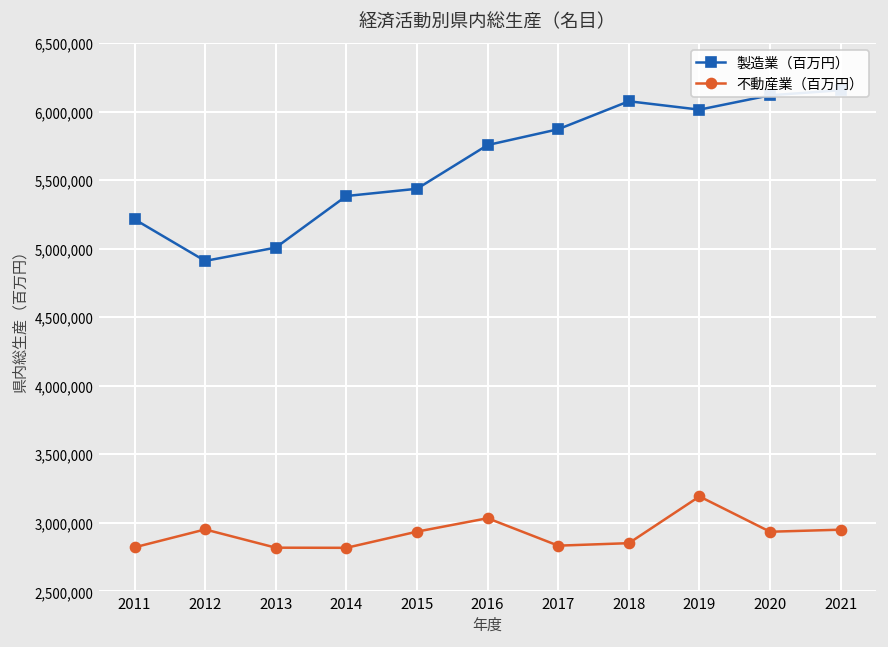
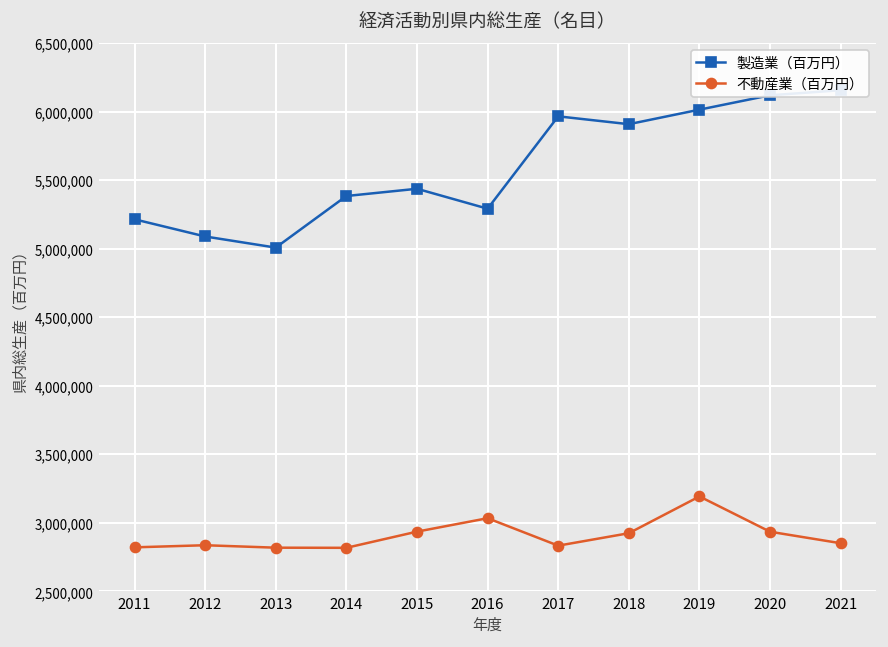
  {
    "製造業（百万円）": {
      "2011": "5,220,000",
-     "2012": "4,910,000",
+     "2012": "5,090,000",
      "2013": "5,010,000",
      "2014": "5,390,000",
      "2015": "5,440,000",
-     "2016": "5,760,000",
-     "2017": "5,870,000",
-     "2018": "6,080,000",
+     "2016": "5,290,000",
+     "2017": "5,970,000",
+     "2018": "5,910,000",
      "2019": "6,020,000"
    },
    "不動産業（百万円）": {
      "2011": "2,820,000",
-     "2012": "2,950,000",
+     "2012": "2,840,000",
      "2013": "2,820,000",
      "2014": "2,820,000",
      "2015": "2,940,000",
      "2016": "3,030,000",
      "2017": "2,830,000",
-     "2018": "2,850,000",
+     "2018": "2,920,000",
      "2019": "3,190,000",
      "2020": "2,930,000",
-     "2021": "2,950,000"
+     "2021": "2,850,000"
    }
  }
